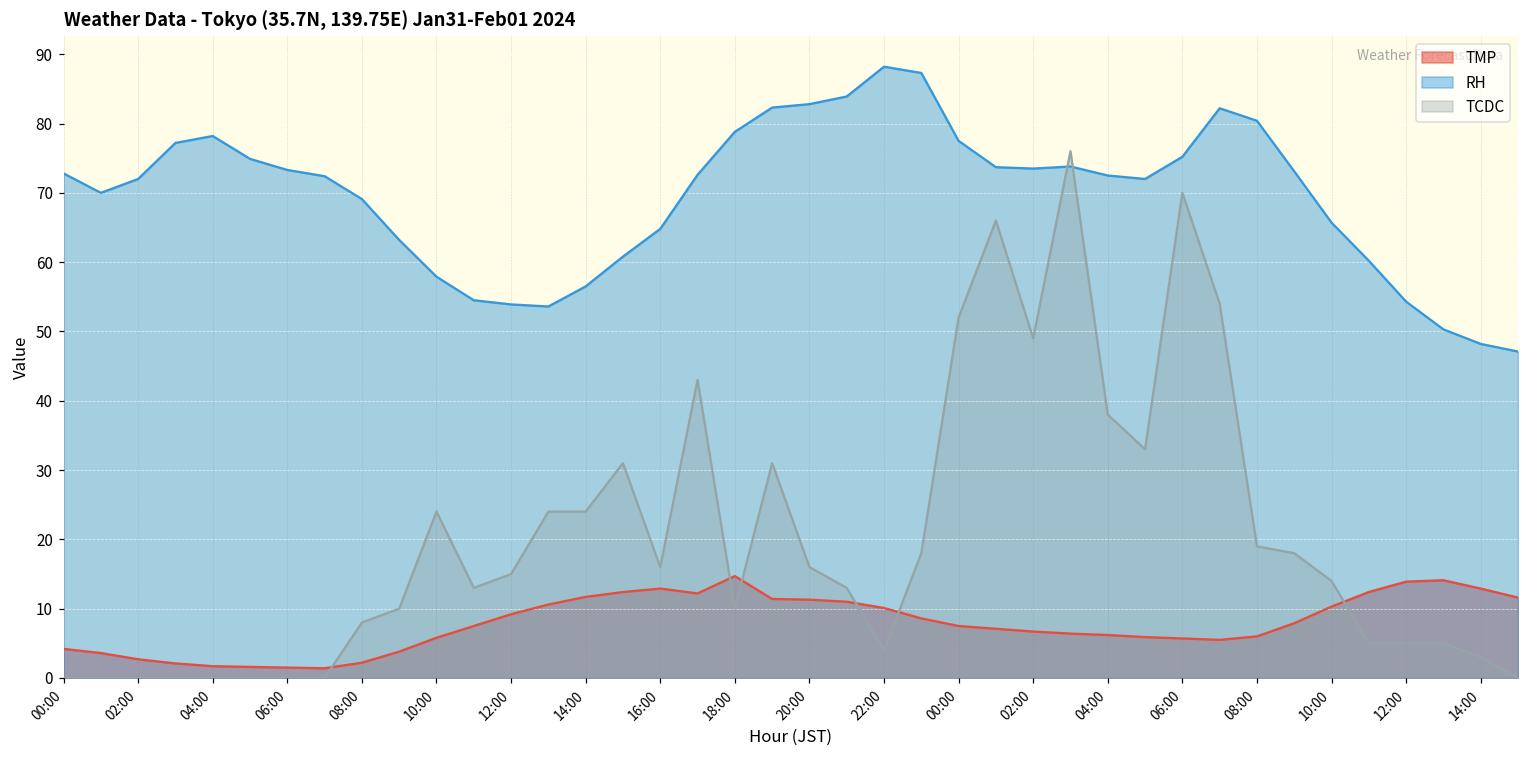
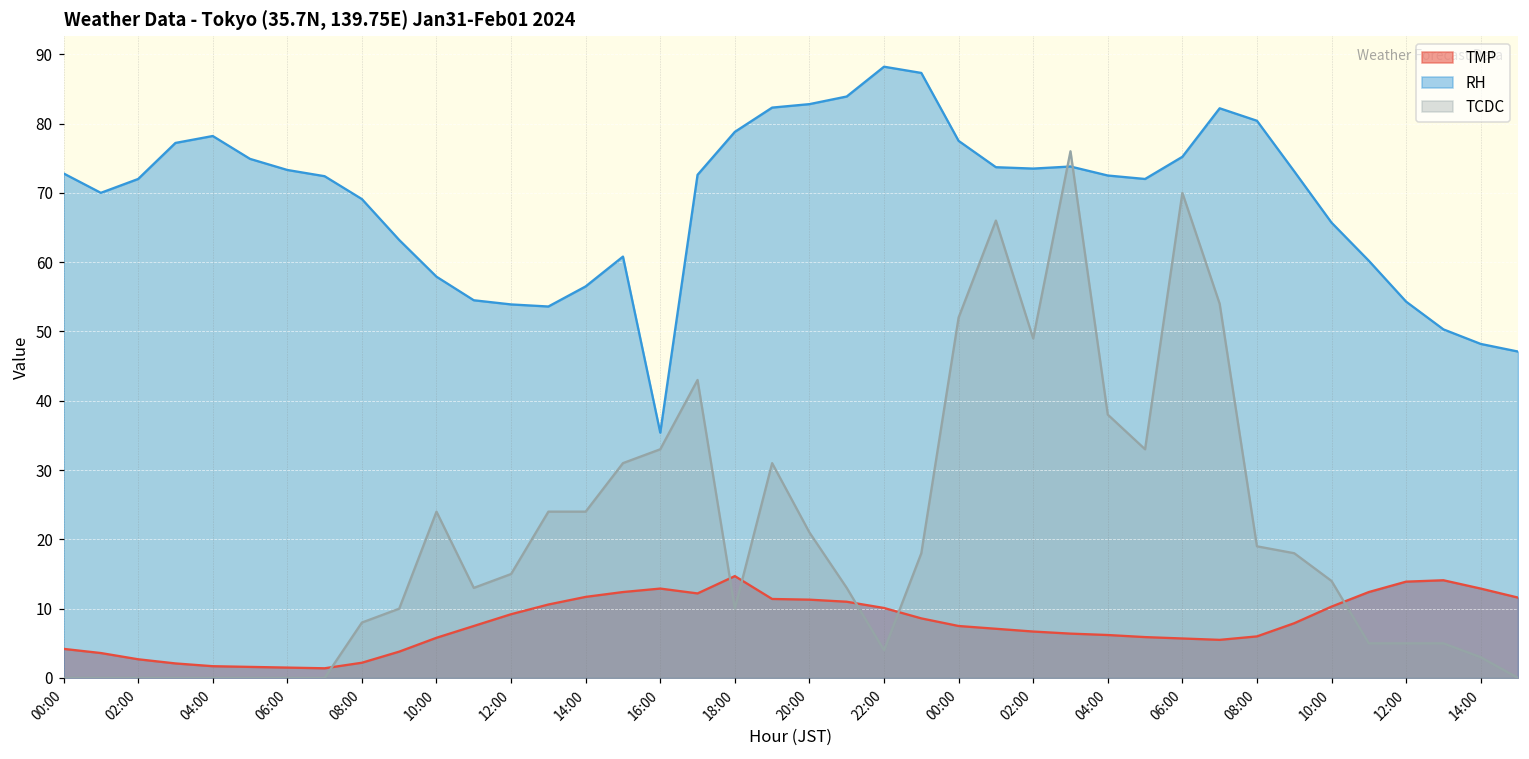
  {
    "TMP": {
      "16:00": 13,
      "18:00": 15,
      "20:00": 11,
      "22:00": 10
    },
    "RH": {
-     "16:00": 65,
+     "16:00": 35,
      "18:00": 79,
      "20:00": 83,
      "22:00": 88
    },
    "TCDC": {
-     "16:00": 16,
+     "16:00": 33,
      "18:00": 10,
-     "20:00": 16,
+     "20:00": 21,
      "22:00": 4
    }
  }
